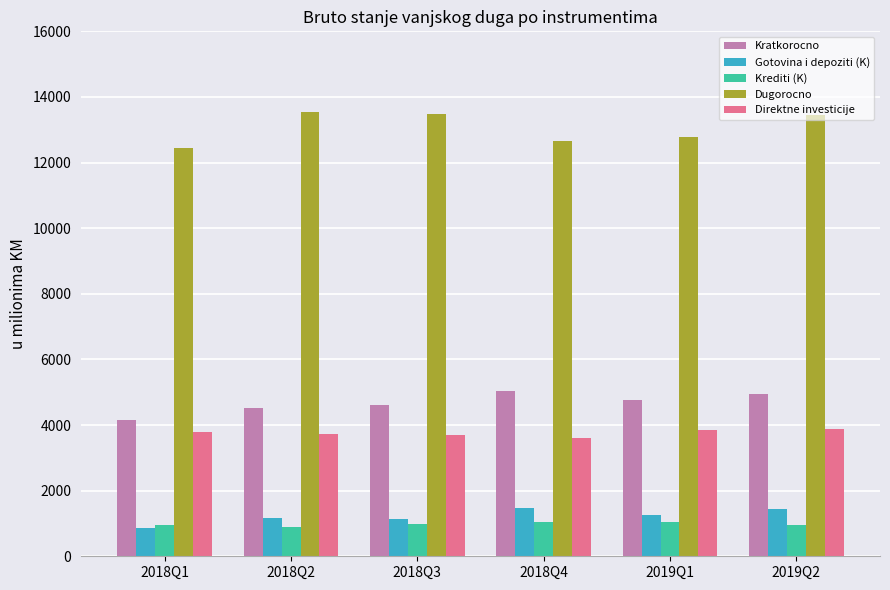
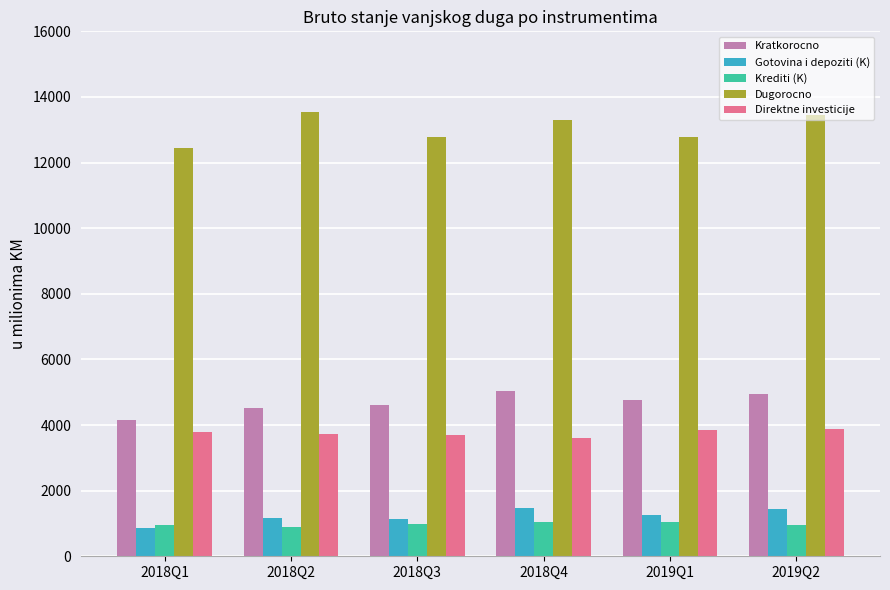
  {
    "Dugorocno": {
      "2018Q1": 12400,
      "2018Q2": 13600,
-     "2018Q3": 13500,
-     "2018Q4": 12700,
+     "2018Q3": 12800,
+     "2018Q4": 13300,
      "2019Q1": 12800
    }
  }
